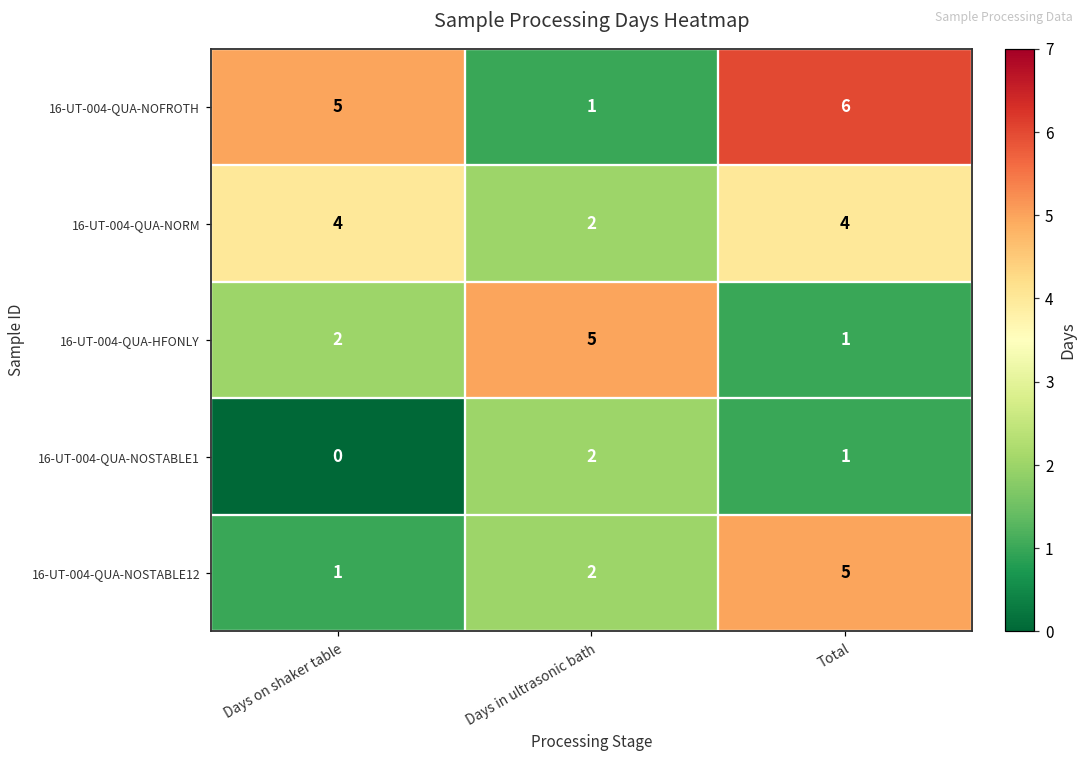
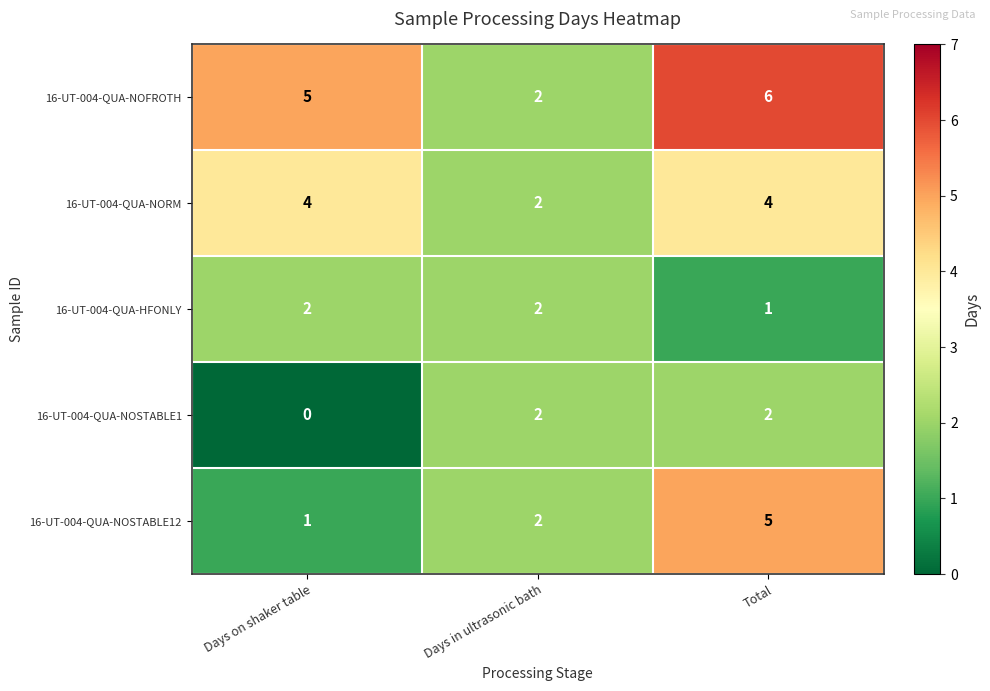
  {
    "16-UT-004-QUA-NOFROTH": {
      "Days on shaker table": 5,
-     "Days in ultrasonic bath": 1,
+     "Days in ultrasonic bath": 2,
      "Total": 6
    },
    "16-UT-004-QUA-NORM": {
      "Days on shaker table": 4,
      "Days in ultrasonic bath": 2,
      "Total": 4
    },
    "16-UT-004-QUA-HFONLY": {
      "Days on shaker table": 2,
-     "Days in ultrasonic bath": 5,
+     "Days in ultrasonic bath": 2,
      "Total": 1
    },
    "16-UT-004-QUA-NOSTABLE1": {
      "Days on shaker table": 0,
      "Days in ultrasonic bath": 2,
-     "Total": 1
+     "Total": 2
    },
    "16-UT-004-QUA-NOSTABLE12": {
      "Days on shaker table": 1,
      "Days in ultrasonic bath": 2,
      "Total": 5
    }
  }
